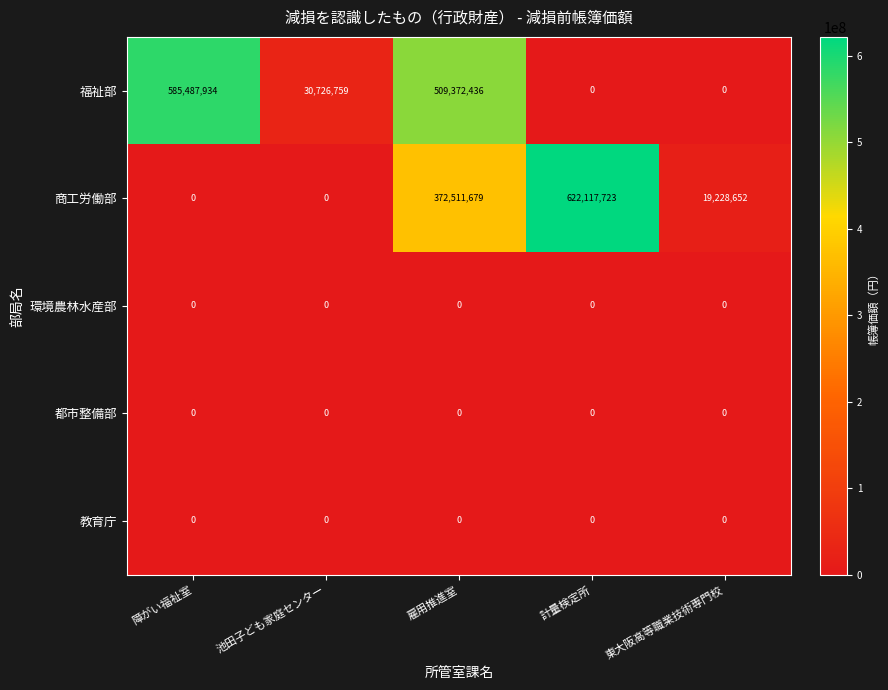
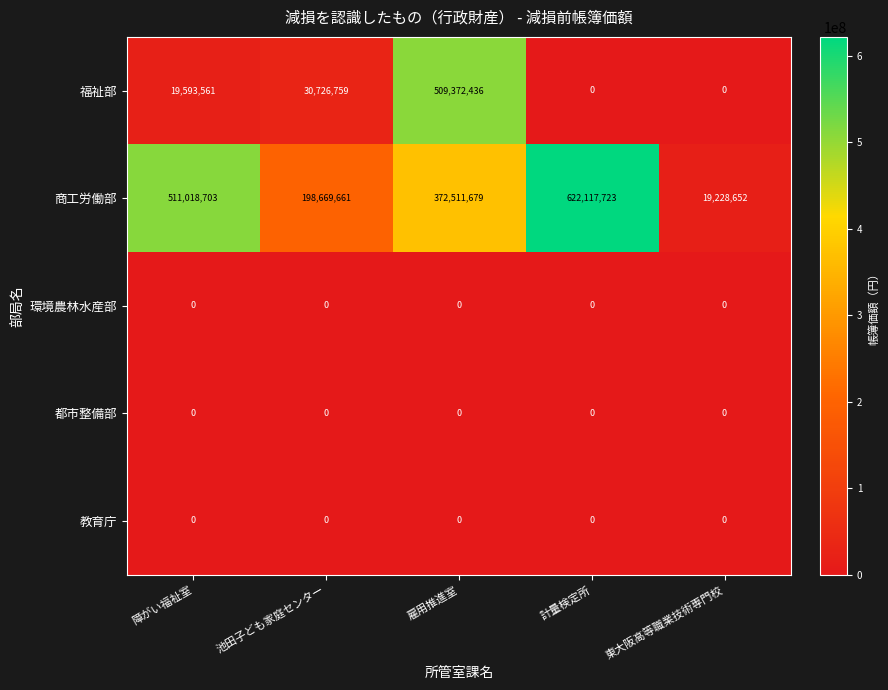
  {
    "福祉部": {
-     "障がい福祉室": "585,487,934",
+     "障がい福祉室": "19,593,561",
      "池田子ども家庭センター": "30,726,759",
      "雇用推進室": "509,372,436",
      "計量検定所": "0",
      "東大阪高等職業技術専門校": "0"
    },
    "商工労働部": {
-     "障がい福祉室": "0",
-     "池田子ども家庭センター": "0",
+     "障がい福祉室": "511,018,703",
+     "池田子ども家庭センター": "198,669,661",
      "雇用推進室": "372,511,679",
      "計量検定所": "622,117,723",
      "東大阪高等職業技術専門校": "19,228,652"
    },
    "環境農林水産部": {
      "障がい福祉室": "0",
      "池田子ども家庭センター": "0",
      "雇用推進室": "0",
      "計量検定所": "0",
      "東大阪高等職業技術専門校": "0"
    },
    "都市整備部": {
      "障がい福祉室": "0",
      "池田子ども家庭センター": "0",
      "雇用推進室": "0",
      "計量検定所": "0",
      "東大阪高等職業技術専門校": "0"
    },
    "教育庁": {
      "障がい福祉室": "0",
      "池田子ども家庭センター": "0",
      "雇用推進室": "0",
      "計量検定所": "0",
      "東大阪高等職業技術専門校": "0"
    }
  }
